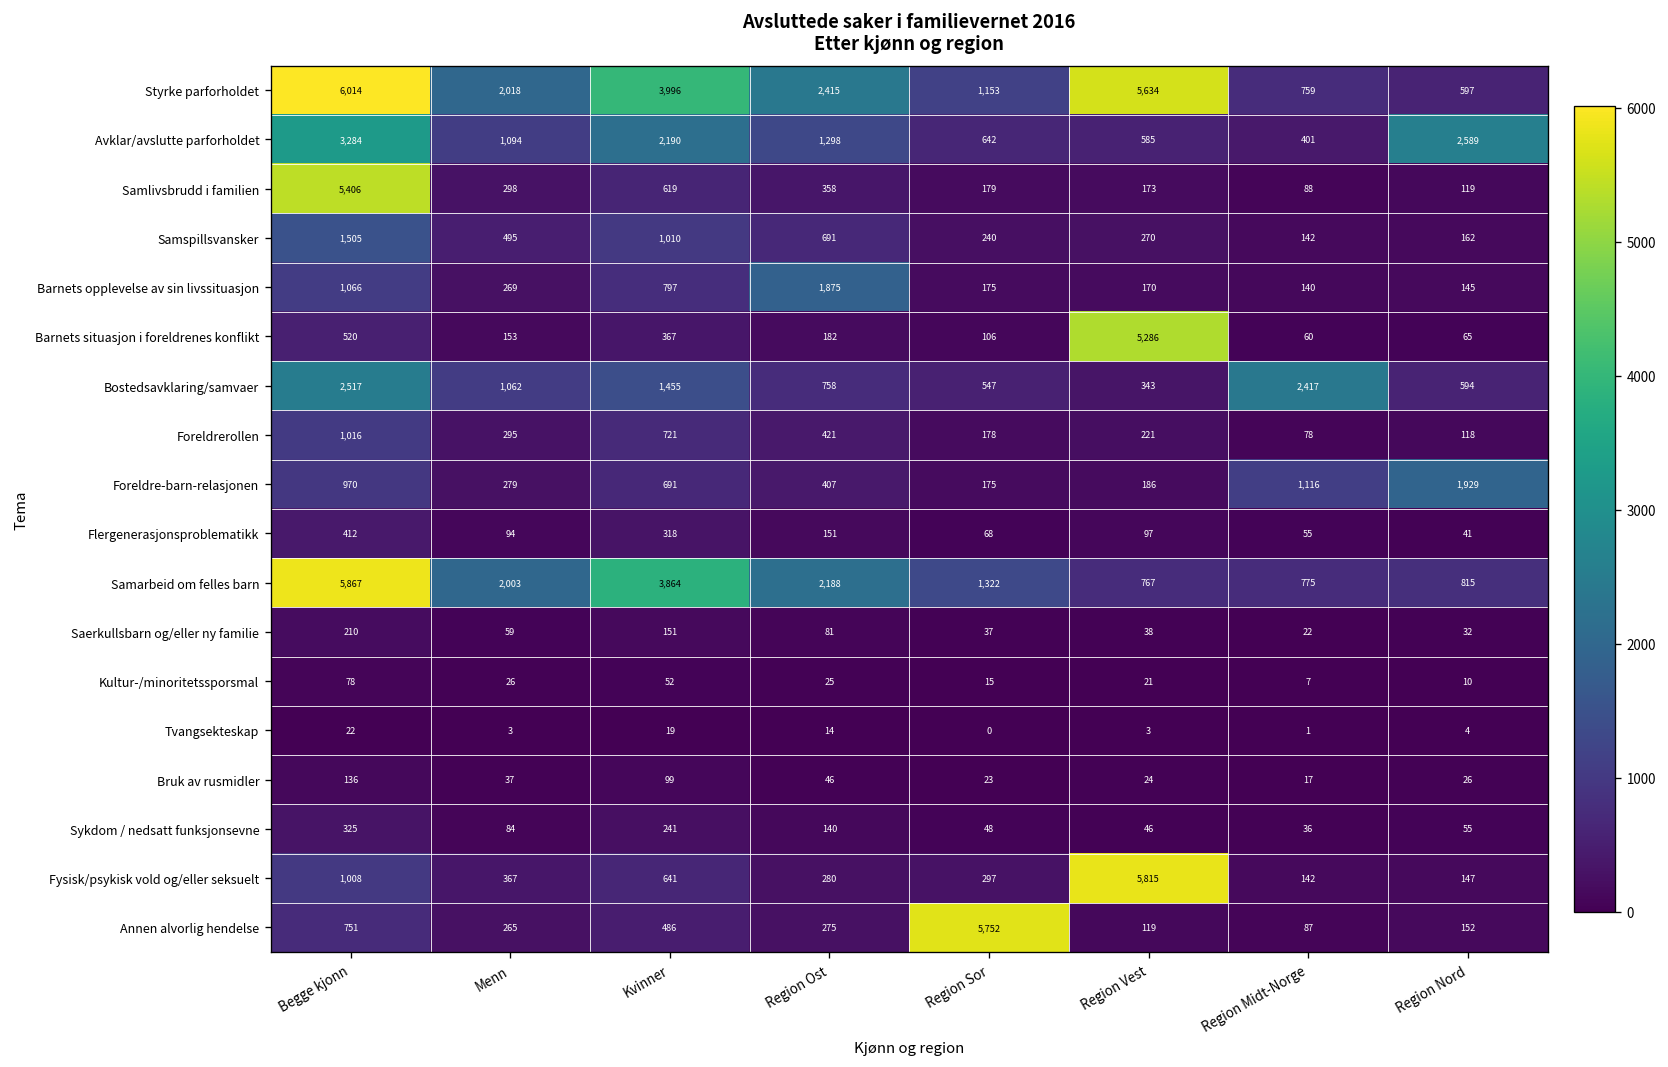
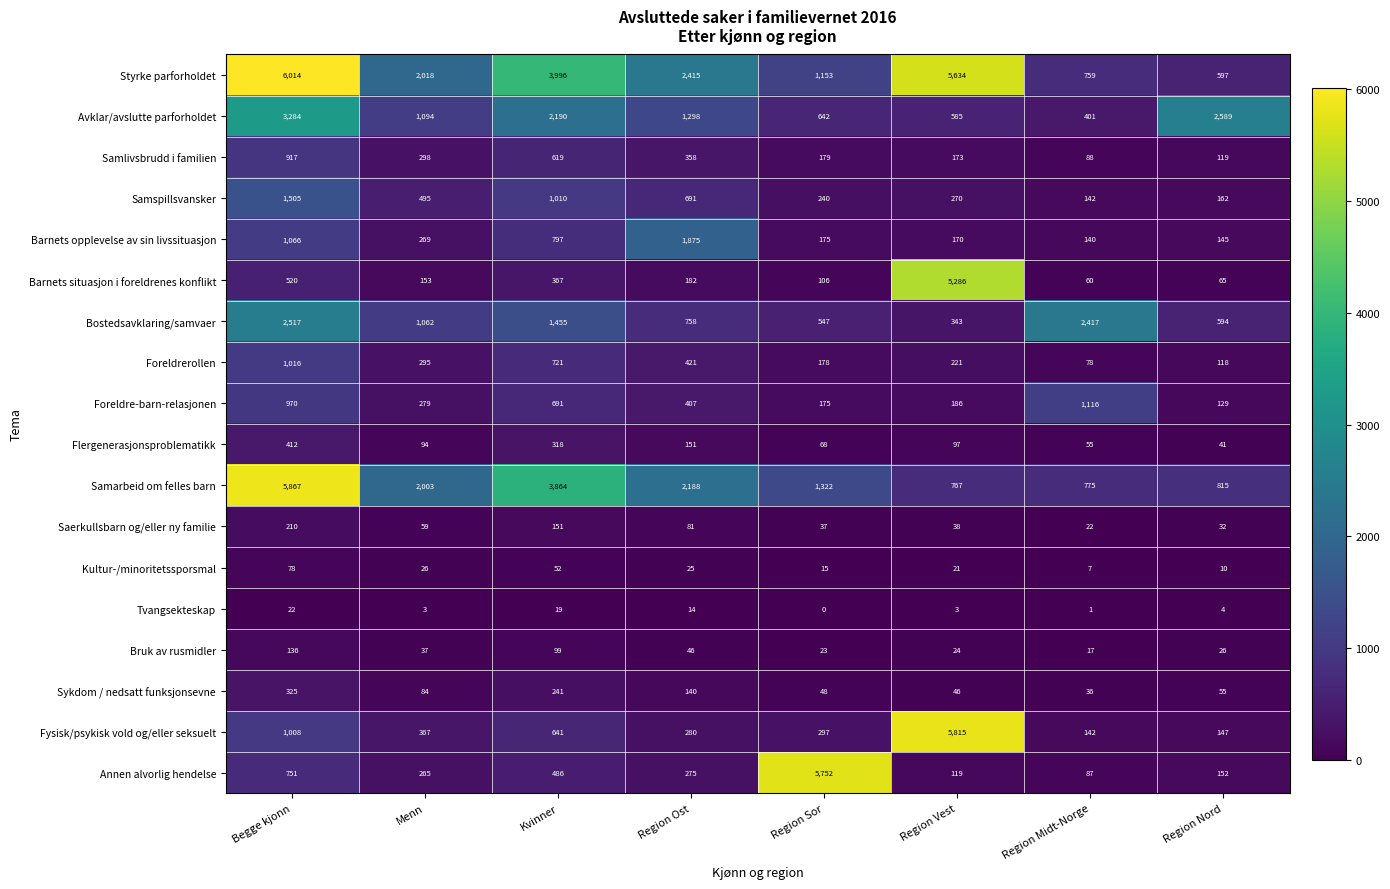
  {
    "Styrke parforholdet": {
      "Begge kjonn": "6,014",
      "Menn": "2,018",
      "Kvinner": "3,996",
      "Region Ost": "2,415",
      "Region Sor": "1,153",
      "Region Vest": "5,634",
      "Region Midt-Norge": "759",
      "Region Nord": "597"
    },
    "Avklar/avslutte parforholdet": {
      "Begge kjonn": "3,284",
      "Menn": "1,094",
      "Kvinner": "2,190",
      "Region Ost": "1,298",
      "Region Sor": "642",
      "Region Vest": "585",
      "Region Midt-Norge": "401",
      "Region Nord": "2,589"
    },
    "Samlivsbrudd i familien": {
-     "Begge kjonn": "5,406",
+     "Begge kjonn": "917",
      "Menn": "298",
      "Kvinner": "619",
      "Region Ost": "358",
      "Region Sor": "179",
      "Region Vest": "173",
      "Region Midt-Norge": "88",
      "Region Nord": "119"
    },
    "Samspillsvansker": {
      "Begge kjonn": "1,505",
      "Menn": "495",
      "Kvinner": "1,010",
      "Region Ost": "691",
      "Region Sor": "240",
      "Region Vest": "270",
      "Region Midt-Norge": "142",
      "Region Nord": "162"
    },
    "Barnets opplevelse av sin livssituasjon": {
      "Begge kjonn": "1,066",
      "Menn": "269",
      "Kvinner": "797",
      "Region Ost": "1,875",
      "Region Sor": "175",
      "Region Vest": "170",
      "Region Midt-Norge": "140",
      "Region Nord": "145"
    },
    "Barnets situasjon i foreldrenes konflikt": {
      "Begge kjonn": "520",
      "Menn": "153",
      "Kvinner": "367",
      "Region Ost": "182",
      "Region Sor": "106",
      "Region Vest": "5,286",
      "Region Midt-Norge": "60",
      "Region Nord": "65"
    },
    "Bostedsavklaring/samvaer": {
      "Begge kjonn": "2,517",
      "Menn": "1,062",
      "Kvinner": "1,455",
      "Region Ost": "758",
      "Region Sor": "547",
      "Region Vest": "343",
      "Region Midt-Norge": "2,417",
      "Region Nord": "594"
    },
    "Foreldrerollen": {
      "Begge kjonn": "1,016",
      "Menn": "295",
      "Kvinner": "721",
      "Region Ost": "421",
      "Region Sor": "178",
      "Region Vest": "221",
      "Region Midt-Norge": "78",
      "Region Nord": "118"
    },
    "Foreldre-barn-relasjonen": {
      "Begge kjonn": "970",
      "Menn": "279",
      "Kvinner": "691",
      "Region Ost": "407",
      "Region Sor": "175",
      "Region Vest": "186",
      "Region Midt-Norge": "1,116",
-     "Region Nord": "1,929"
+     "Region Nord": "129"
    },
    "Flergenerasjonsproblematikk": {
      "Begge kjonn": "412",
      "Menn": "94",
      "Kvinner": "318",
      "Region Ost": "151",
      "Region Sor": "68",
      "Region Vest": "97",
      "Region Midt-Norge": "55",
      "Region Nord": "41"
    },
    "Samarbeid om felles barn": {
      "Begge kjonn": "5,867",
      "Menn": "2,003",
      "Kvinner": "3,864",
      "Region Ost": "2,188",
      "Region Sor": "1,322",
      "Region Vest": "767",
      "Region Midt-Norge": "775",
      "Region Nord": "815"
    },
    "Saerkullsbarn og/eller ny familie": {
      "Begge kjonn": "210",
      "Menn": "59",
      "Kvinner": "151",
      "Region Ost": "81",
      "Region Sor": "37",
      "Region Vest": "38",
      "Region Midt-Norge": "22",
      "Region Nord": "32"
    },
    "Kultur-/minoritetssporsmal": {
      "Begge kjonn": "78",
      "Menn": "26",
      "Kvinner": "52",
      "Region Ost": "25",
      "Region Sor": "15",
      "Region Vest": "21",
      "Region Midt-Norge": "7",
      "Region Nord": "10"
    },
    "Tvangsekteskap": {
      "Begge kjonn": "22",
      "Menn": "3",
      "Kvinner": "19",
      "Region Ost": "14",
      "Region Sor": "0",
      "Region Vest": "3",
      "Region Midt-Norge": "1",
      "Region Nord": "4"
    },
    "Bruk av rusmidler": {
      "Begge kjonn": "136",
      "Menn": "37",
      "Kvinner": "99",
      "Region Ost": "46",
      "Region Sor": "23",
      "Region Vest": "24",
      "Region Midt-Norge": "17",
      "Region Nord": "26"
    },
    "Sykdom / nedsatt funksjonsevne": {
      "Begge kjonn": "325",
      "Menn": "84",
      "Kvinner": "241",
      "Region Ost": "140",
      "Region Sor": "48",
      "Region Vest": "46",
      "Region Midt-Norge": "36",
      "Region Nord": "55"
    },
    "Fysisk/psykisk vold og/eller seksuelt": {
      "Begge kjonn": "1,008",
      "Menn": "367",
      "Kvinner": "641",
      "Region Ost": "280",
      "Region Sor": "297",
      "Region Vest": "5,815",
      "Region Midt-Norge": "142",
      "Region Nord": "147"
    },
    "Annen alvorlig hendelse": {
      "Begge kjonn": "751",
      "Menn": "265",
      "Kvinner": "486",
      "Region Ost": "275",
      "Region Sor": "5,752",
      "Region Vest": "119",
      "Region Midt-Norge": "87",
      "Region Nord": "152"
    }
  }
